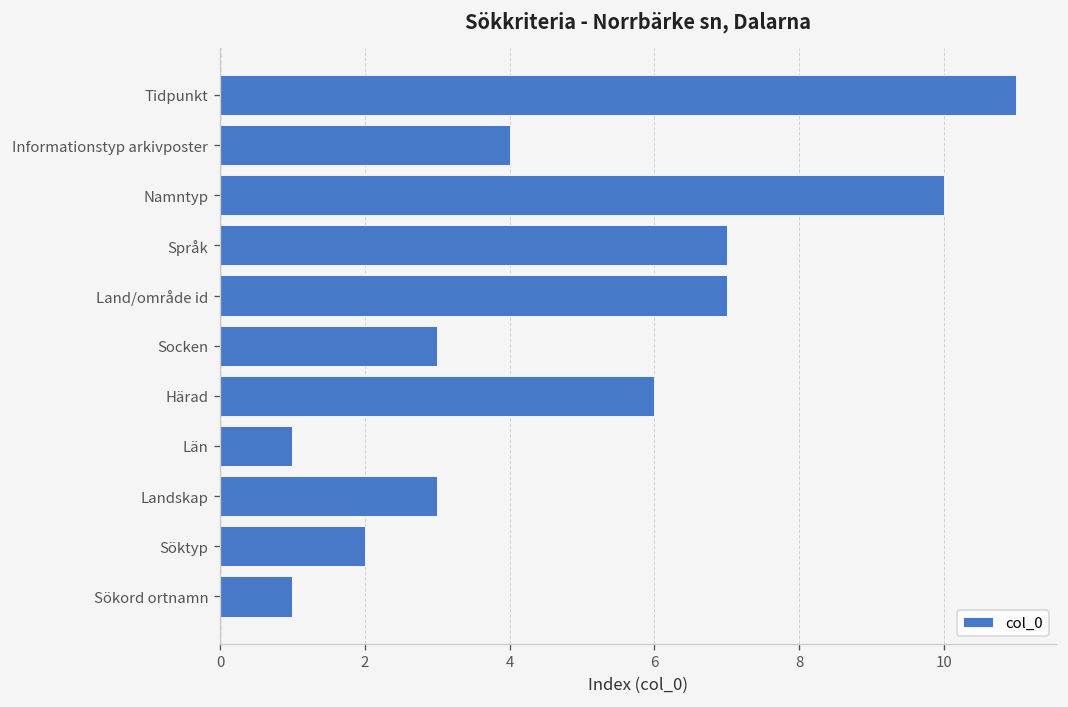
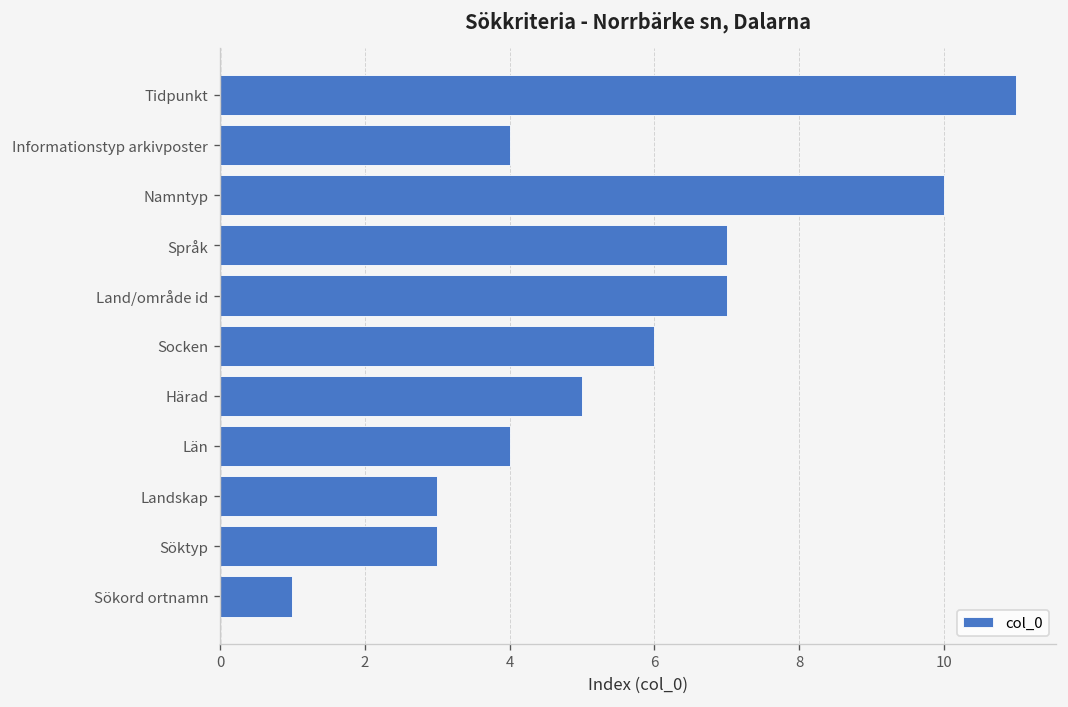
  {
    "Tidpunkt": 11,
    "Informationstyp arkivposter": 4,
    "Namntyp": 10,
    "Språk": 7,
    "Land/område id": 7,
-   "Socken": 3,
-   "Härad": 6,
-   "Län": 1,
+   "Socken": 6,
+   "Härad": 5,
+   "Län": 4,
    "Landskap": 3,
-   "Söktyp": 2,
+   "Söktyp": 3,
    "Sökord ortnamn": 1
  }
